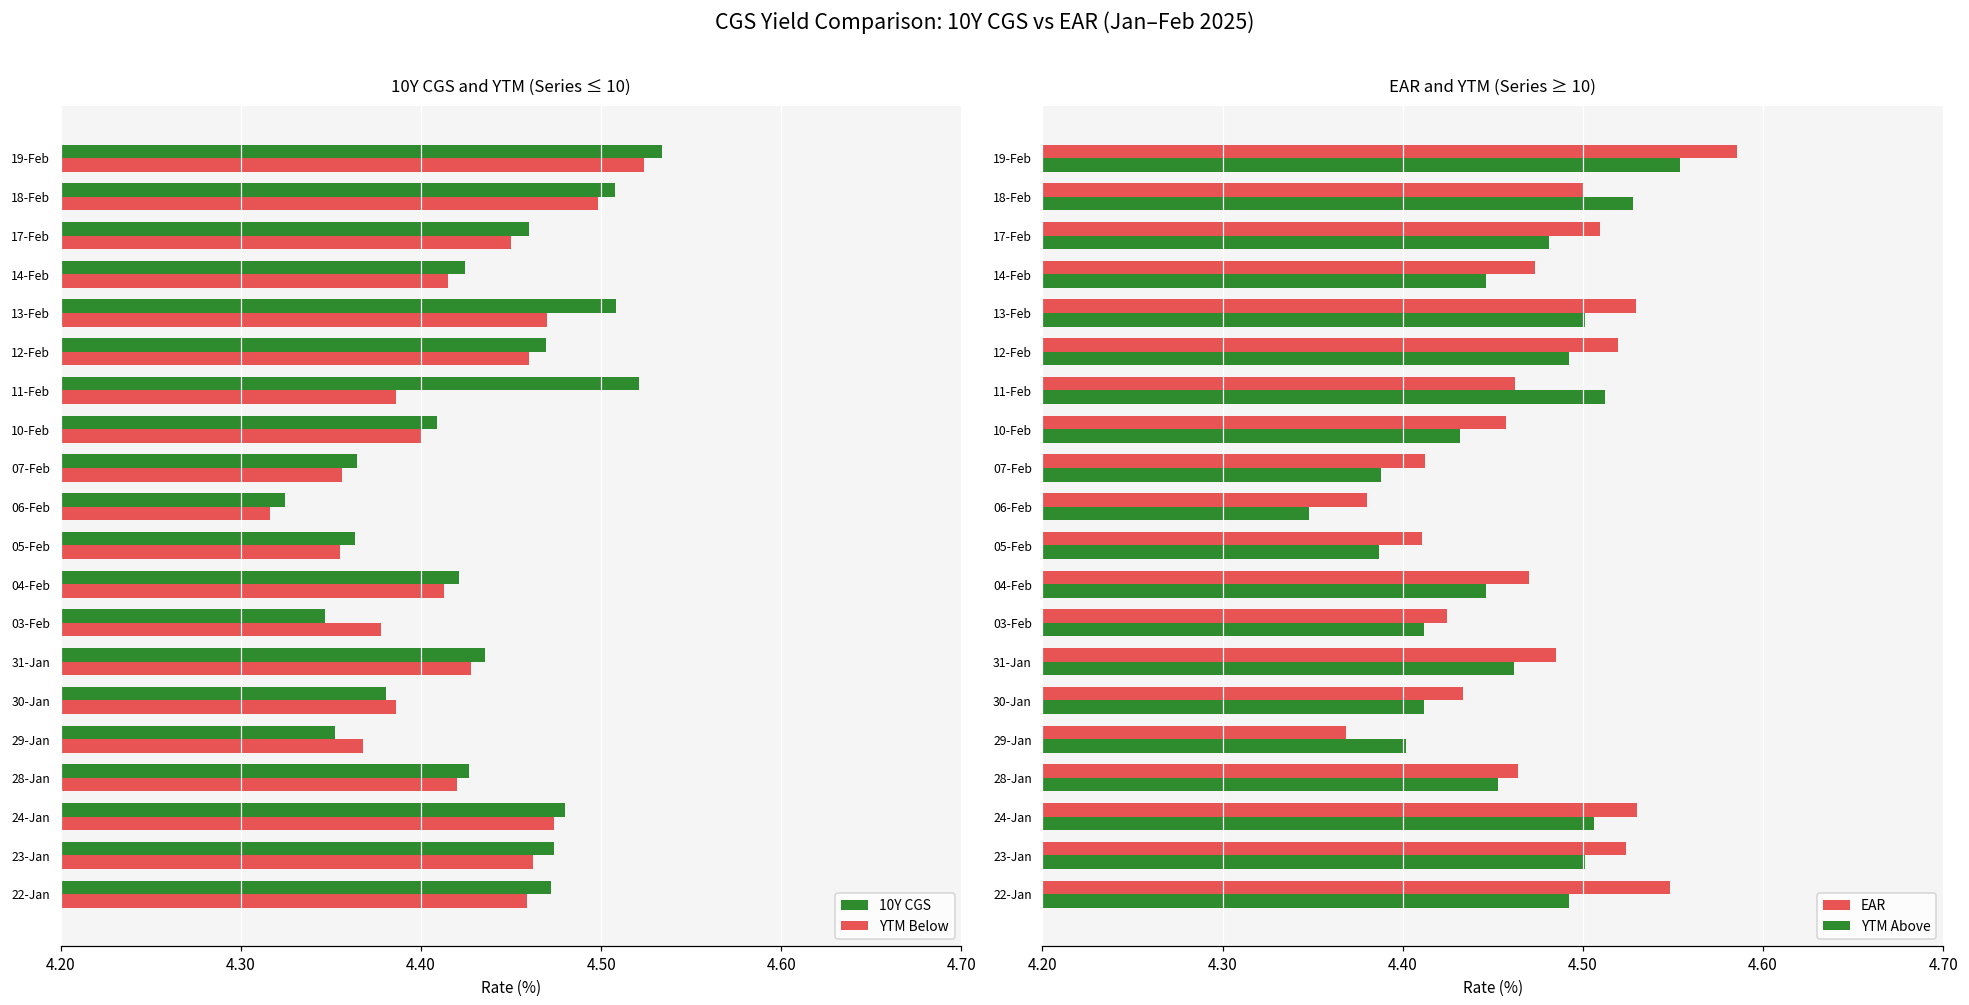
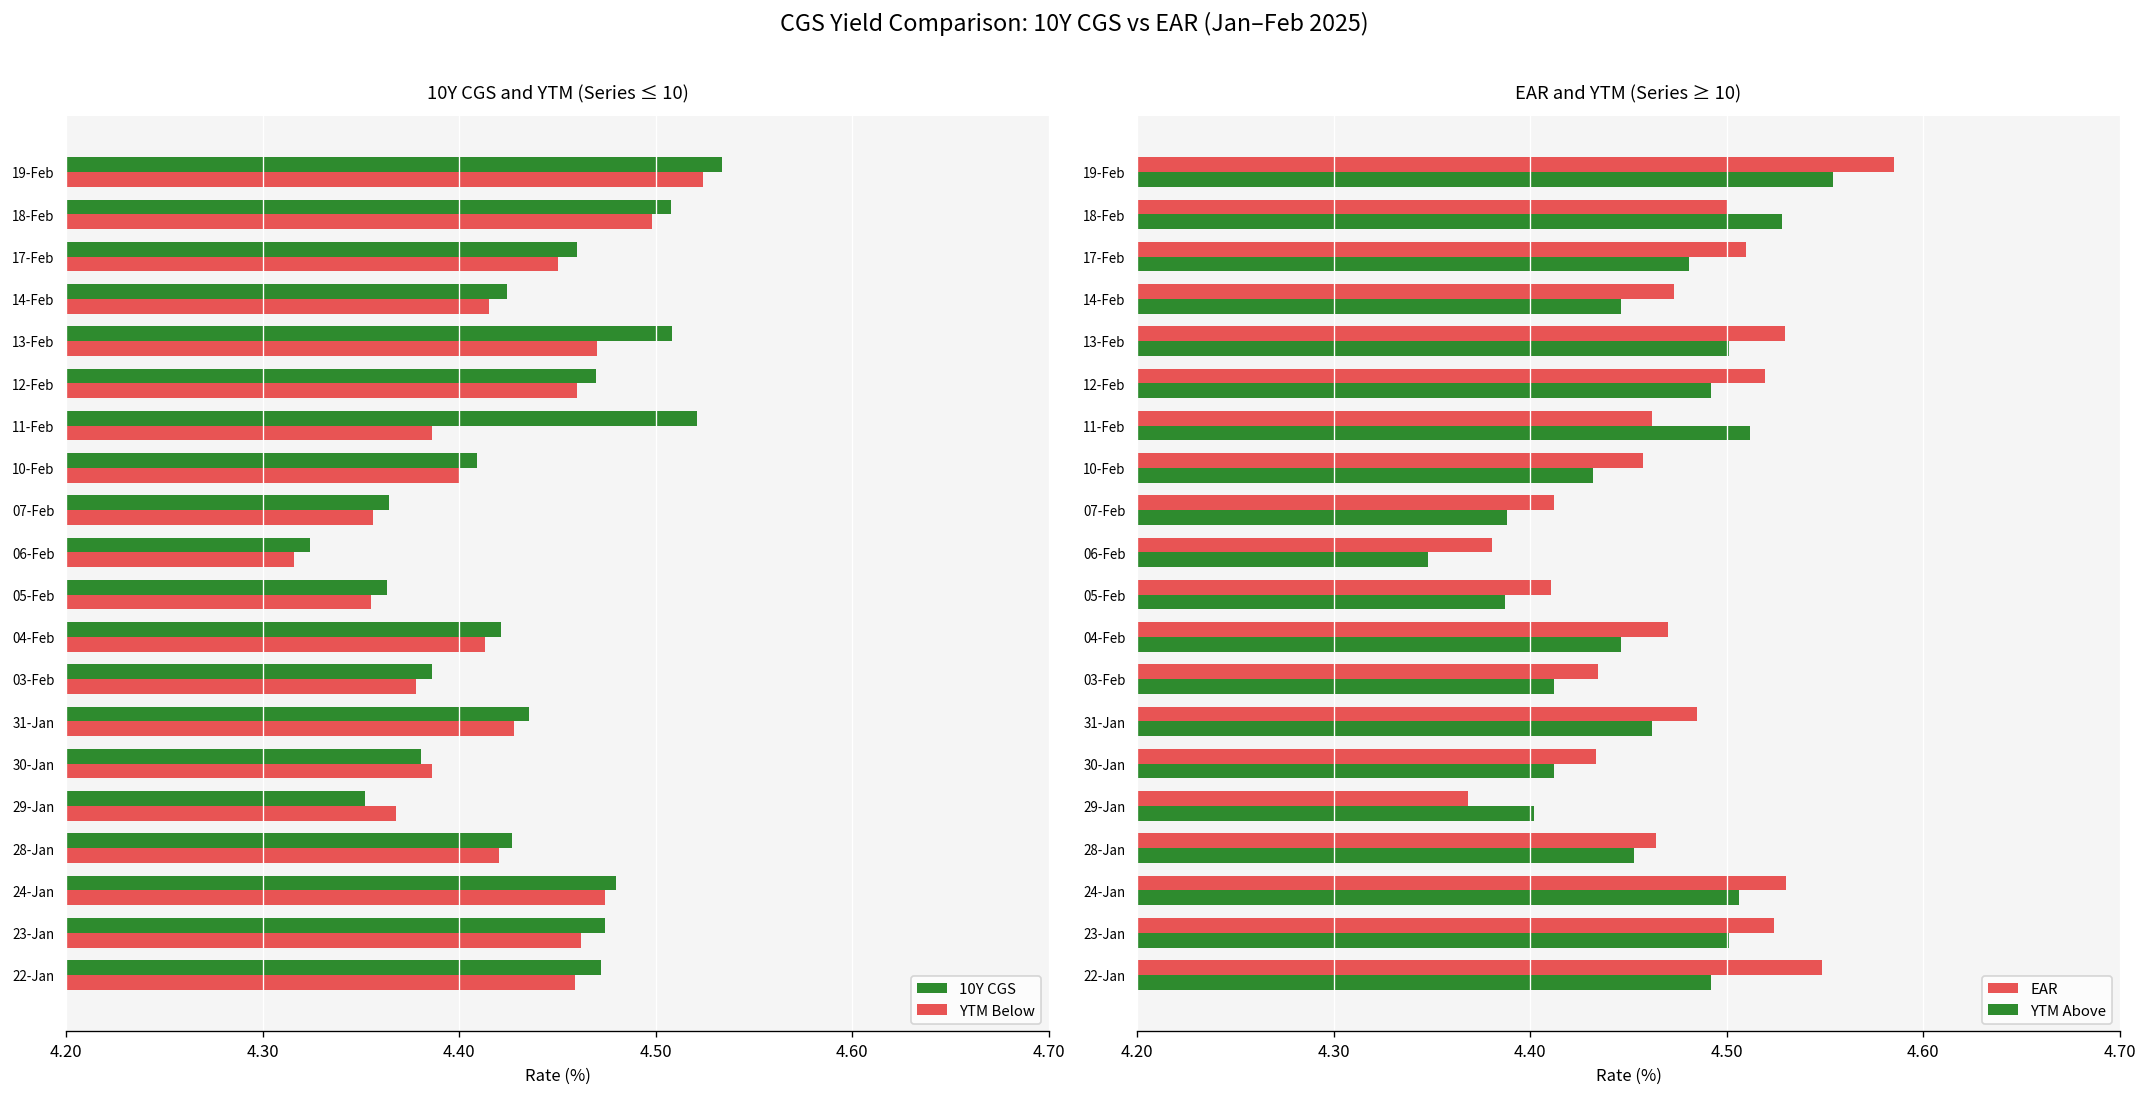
  {
    "10Y CGS and YTM (Series ≤ 10)": {
      "10Y CGS": {
        "19-Feb": 4.534,
        "18-Feb": 4.508,
        "17-Feb": 4.460,
        "14-Feb": 4.424,
        "13-Feb": 4.508,
        "12-Feb": 4.469,
        "11-Feb": 4.521,
        "10-Feb": 4.409,
        "07-Feb": 4.364,
        "06-Feb": 4.324,
        "05-Feb": 4.363,
        "04-Feb": 4.421,
-       "03-Feb": 4.347,
+       "03-Feb": 4.386,
        "31-Jan": 4.436,
        "30-Jan": 4.380,
        "29-Jan": 4.352,
        "28-Jan": 4.427,
        "24-Jan": 4.480,
        "23-Jan": 4.474,
        "22-Jan": 4.472
      },
      "YTM Below": {
        "19-Feb": 4.524,
        "18-Feb": 4.498,
        "17-Feb": 4.450,
        "14-Feb": 4.415,
        "13-Feb": 4.470,
        "12-Feb": 4.460,
        "11-Feb": 4.386,
        "10-Feb": 4.400,
        "07-Feb": 4.356,
        "06-Feb": 4.316,
        "05-Feb": 4.355,
        "04-Feb": 4.413,
        "03-Feb": 4.378,
        "31-Jan": 4.428,
        "30-Jan": 4.386,
        "29-Jan": 4.368,
        "28-Jan": 4.420,
        "24-Jan": 4.474,
        "23-Jan": 4.462,
        "22-Jan": 4.459
      }
    },
    "EAR and YTM (Series ≥ 10)": {
      "EAR": {
        "19-Feb": 4.585,
        "18-Feb": 4.501,
        "17-Feb": 4.510,
        "14-Feb": 4.473,
        "13-Feb": 4.529,
        "12-Feb": 4.519,
        "11-Feb": 4.462,
        "10-Feb": 4.458,
        "07-Feb": 4.412,
        "06-Feb": 4.380,
        "05-Feb": 4.411,
        "04-Feb": 4.470,
-       "03-Feb": 4.425,
+       "03-Feb": 4.434,
        "31-Jan": 4.485,
        "30-Jan": 4.434,
        "29-Jan": 4.368,
        "28-Jan": 4.464,
        "24-Jan": 4.530,
        "23-Jan": 4.524,
        "22-Jan": 4.548
      },
      "YTM Above": {
        "19-Feb": 4.554,
        "18-Feb": 4.528,
        "17-Feb": 4.481,
        "14-Feb": 4.446,
        "13-Feb": 4.501,
        "12-Feb": 4.492,
        "11-Feb": 4.512,
        "10-Feb": 4.432,
        "07-Feb": 4.388,
        "06-Feb": 4.348,
        "05-Feb": 4.387,
        "04-Feb": 4.446,
        "03-Feb": 4.412,
        "31-Jan": 4.462,
        "30-Jan": 4.412,
        "29-Jan": 4.402,
        "28-Jan": 4.453,
        "24-Jan": 4.506,
        "23-Jan": 4.501,
        "22-Jan": 4.492
      }
    }
  }
